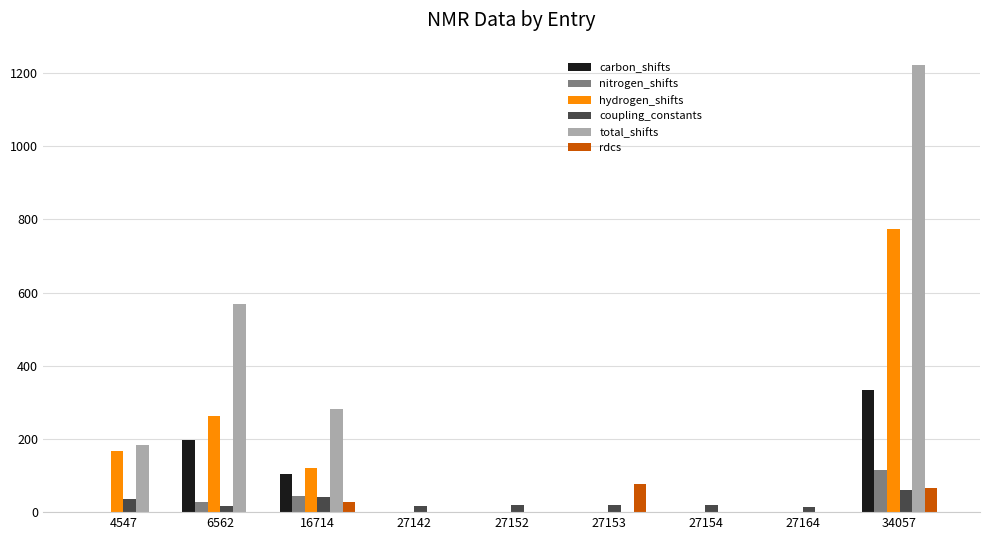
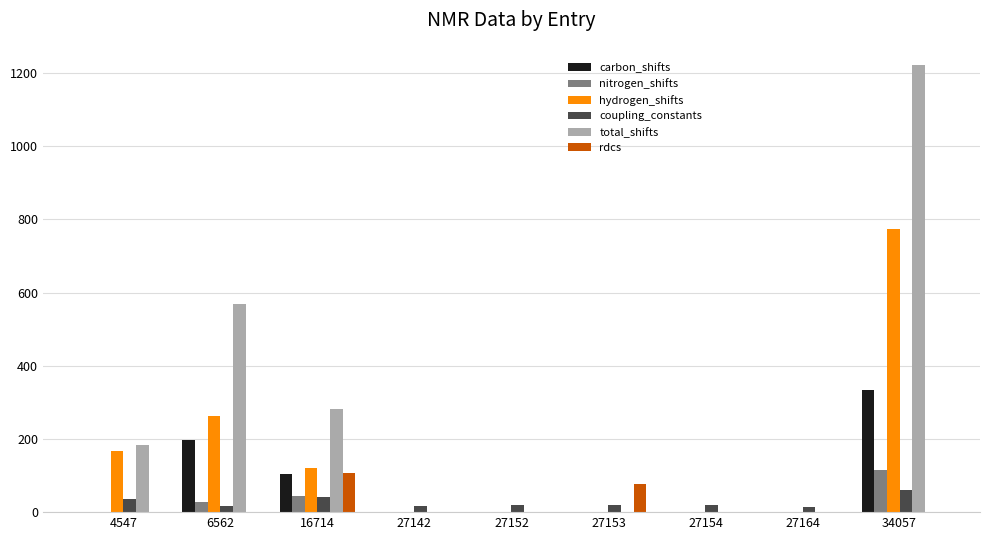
  {
    "carbon_shifts": {
      "4547": 0,
      "6562": 200,
      "16714": 100,
      "27142": 0,
      "27152": 0,
      "27153": 0,
      "27154": 0,
      "27164": 0,
      "34057": 340
    },
    "nitrogen_shifts": {
      "4547": 0,
      "6562": 30,
      "16714": 50,
      "27142": 0,
      "27152": 0,
      "27153": 0,
      "27154": 0,
      "27164": 0,
      "34057": 110
    },
    "hydrogen_shifts": {
      "4547": 170,
      "6562": 260,
      "16714": 120,
      "27142": 0,
      "27152": 0,
      "27153": 0,
      "27154": 0,
      "27164": 0,
      "34057": 770
    },
    "coupling_constants": {
      "4547": 40,
      "6562": 20,
      "16714": 40,
      "27142": 20,
      "27152": 20,
      "27153": 20,
      "27154": 20,
      "27164": 10,
      "34057": 60
    },
    "total_shifts": {
      "4547": 180,
      "6562": 570,
      "16714": 280,
      "27142": 0,
      "27152": 0,
      "27153": 0,
      "27154": 0,
      "27164": 0,
      "34057": 1220
    },
    "rdcs": {
      "4547": 0,
      "6562": 0,
-     "16714": 30,
+     "16714": 110,
      "27142": 0,
      "27152": 0,
      "27153": 80,
      "27154": 0,
      "27164": 0,
-     "34057": 70
+     "34057": 0
    }
  }
